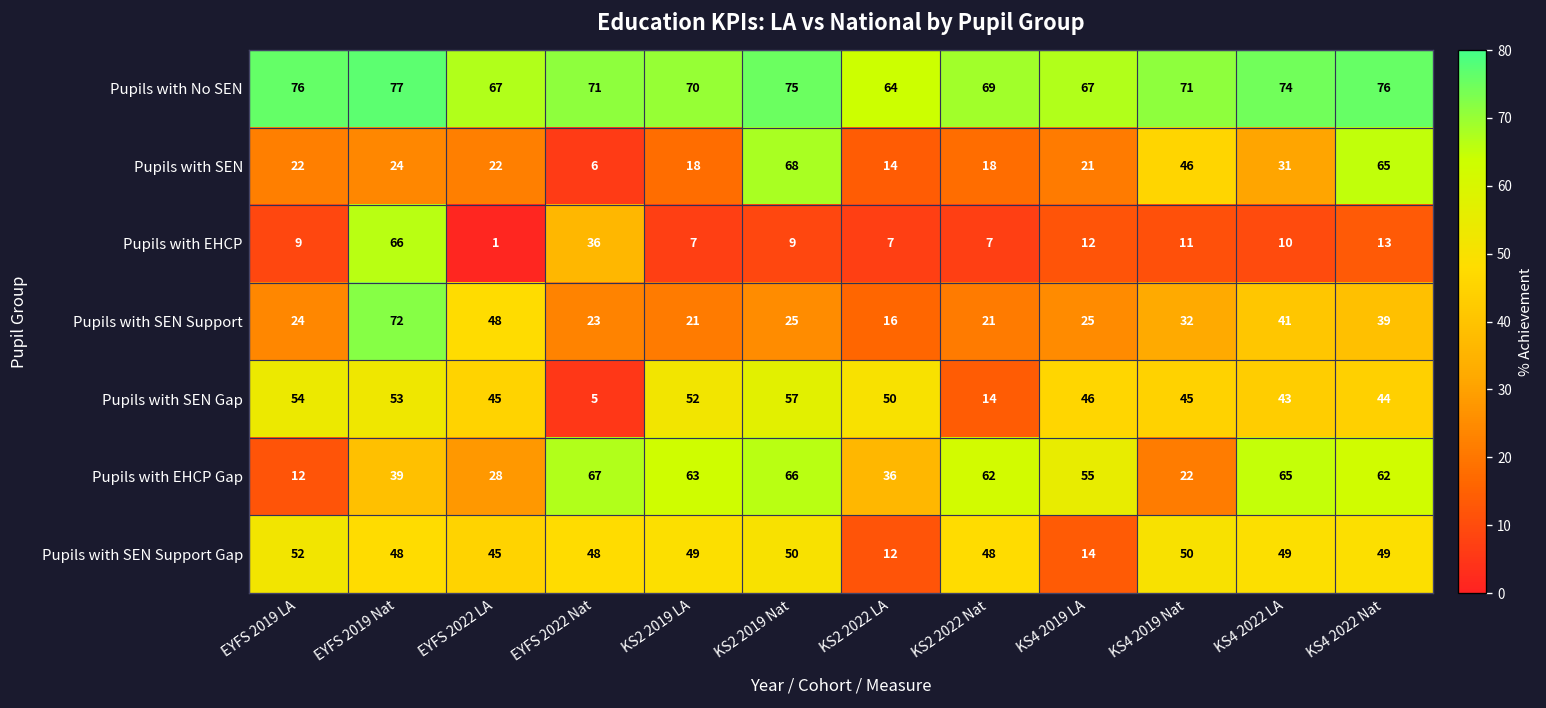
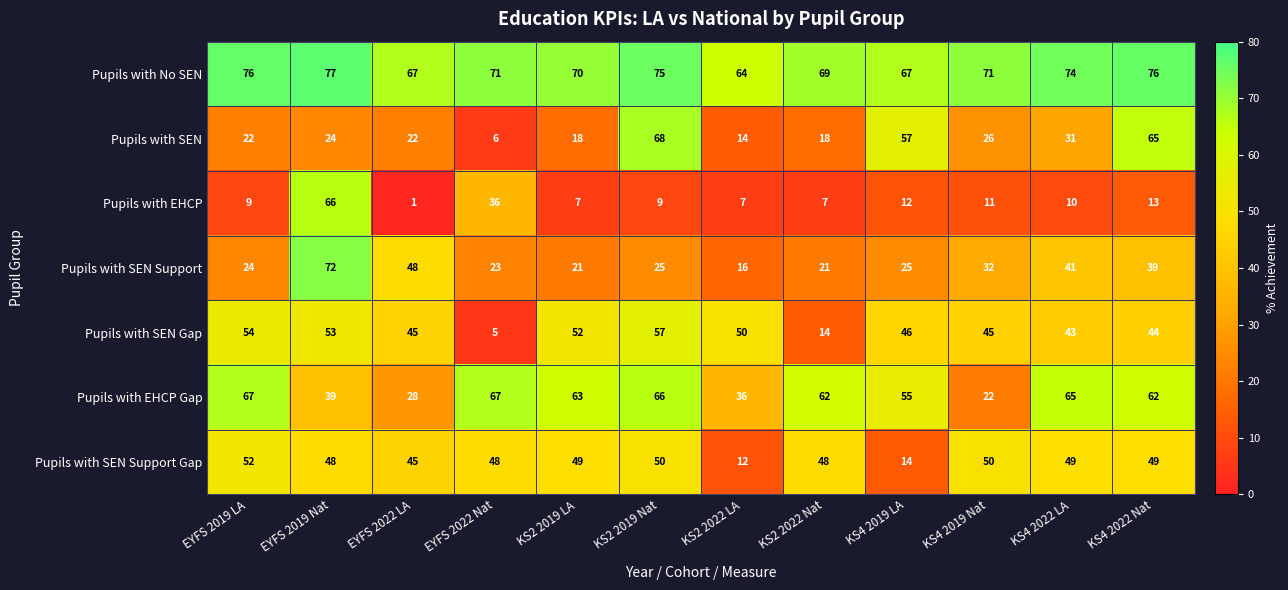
  {
    "Pupils with No SEN": {
      "EYFS 2019 LA": 76,
      "EYFS 2019 Nat": 77,
      "EYFS 2022 LA": 67,
      "EYFS 2022 Nat": 71,
      "KS2 2019 LA": 70,
      "KS2 2019 Nat": 75,
      "KS2 2022 LA": 64,
      "KS2 2022 Nat": 69,
      "KS4 2019 LA": 67,
      "KS4 2019 Nat": 71,
      "KS4 2022 LA": 74,
      "KS4 2022 Nat": 76
    },
    "Pupils with SEN": {
      "EYFS 2019 LA": 22,
      "EYFS 2019 Nat": 24,
      "EYFS 2022 LA": 22,
      "EYFS 2022 Nat": 6,
      "KS2 2019 LA": 18,
      "KS2 2019 Nat": 68,
      "KS2 2022 LA": 14,
      "KS2 2022 Nat": 18,
-     "KS4 2019 LA": 21,
-     "KS4 2019 Nat": 46,
+     "KS4 2019 LA": 57,
+     "KS4 2019 Nat": 26,
      "KS4 2022 LA": 31,
      "KS4 2022 Nat": 65
    },
    "Pupils with EHCP": {
      "EYFS 2019 LA": 9,
      "EYFS 2019 Nat": 66,
      "EYFS 2022 LA": 1,
      "EYFS 2022 Nat": 36,
      "KS2 2019 LA": 7,
      "KS2 2019 Nat": 9,
      "KS2 2022 LA": 7,
      "KS2 2022 Nat": 7,
      "KS4 2019 LA": 12,
      "KS4 2019 Nat": 11,
      "KS4 2022 LA": 10,
      "KS4 2022 Nat": 13
    },
    "Pupils with SEN Support": {
      "EYFS 2019 LA": 24,
      "EYFS 2019 Nat": 72,
      "EYFS 2022 LA": 48,
      "EYFS 2022 Nat": 23,
      "KS2 2019 LA": 21,
      "KS2 2019 Nat": 25,
      "KS2 2022 LA": 16,
      "KS2 2022 Nat": 21,
      "KS4 2019 LA": 25,
      "KS4 2019 Nat": 32,
      "KS4 2022 LA": 41,
      "KS4 2022 Nat": 39
    },
    "Pupils with SEN Gap": {
      "EYFS 2019 LA": 54,
      "EYFS 2019 Nat": 53,
      "EYFS 2022 LA": 45,
      "EYFS 2022 Nat": 5,
      "KS2 2019 LA": 52,
      "KS2 2019 Nat": 57,
      "KS2 2022 LA": 50,
      "KS2 2022 Nat": 14,
      "KS4 2019 LA": 46,
      "KS4 2019 Nat": 45,
      "KS4 2022 LA": 43,
      "KS4 2022 Nat": 44
    },
    "Pupils with EHCP Gap": {
-     "EYFS 2019 LA": 12,
+     "EYFS 2019 LA": 67,
      "EYFS 2019 Nat": 39,
      "EYFS 2022 LA": 28,
      "EYFS 2022 Nat": 67,
      "KS2 2019 LA": 63,
      "KS2 2019 Nat": 66,
      "KS2 2022 LA": 36,
      "KS2 2022 Nat": 62,
      "KS4 2019 LA": 55,
      "KS4 2019 Nat": 22,
      "KS4 2022 LA": 65,
      "KS4 2022 Nat": 62
    },
    "Pupils with SEN Support Gap": {
      "EYFS 2019 LA": 52,
      "EYFS 2019 Nat": 48,
      "EYFS 2022 LA": 45,
      "EYFS 2022 Nat": 48,
      "KS2 2019 LA": 49,
      "KS2 2019 Nat": 50,
      "KS2 2022 LA": 12,
      "KS2 2022 Nat": 48,
      "KS4 2019 LA": 14,
      "KS4 2019 Nat": 50,
      "KS4 2022 LA": 49,
      "KS4 2022 Nat": 49
    }
  }
